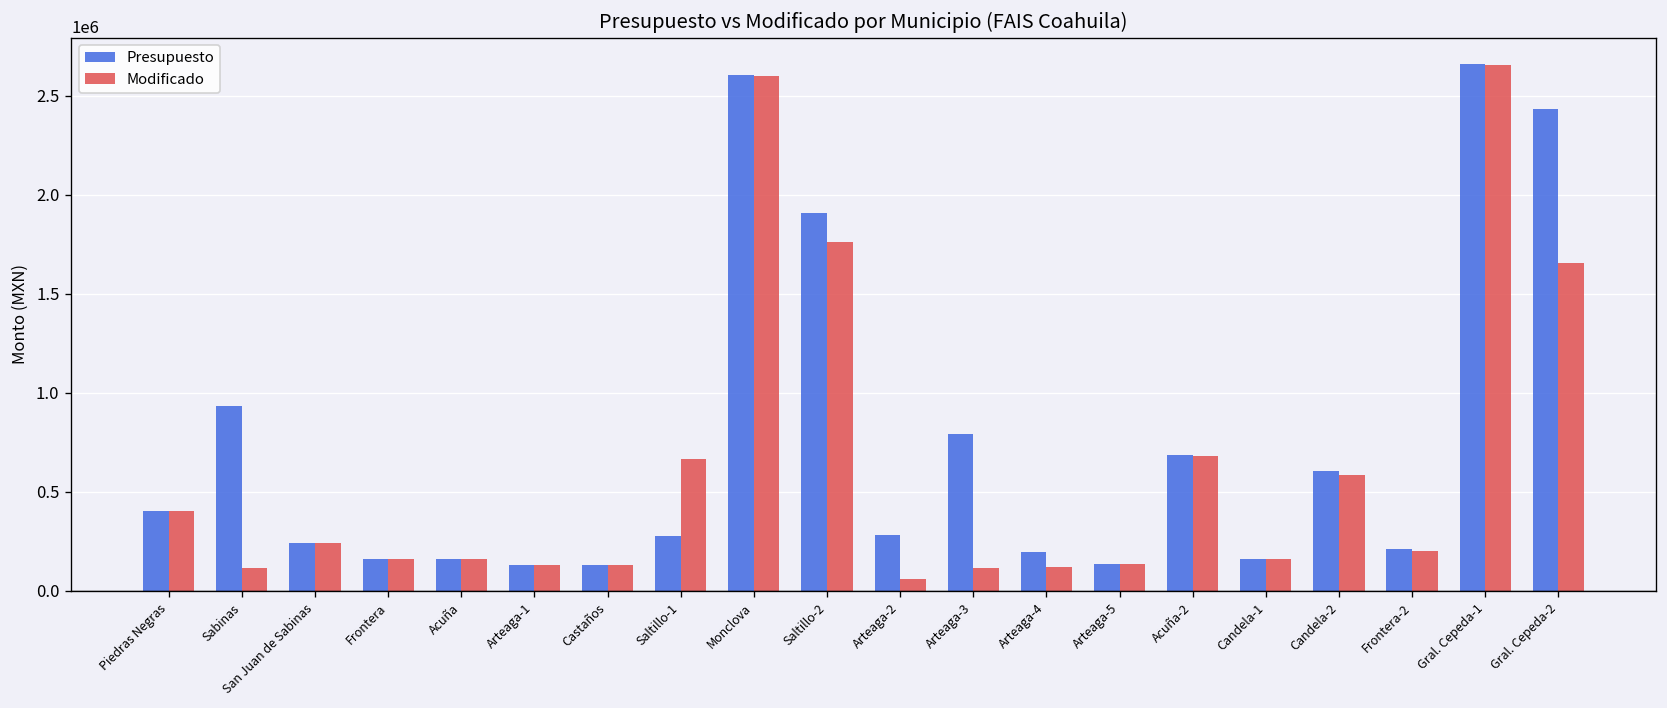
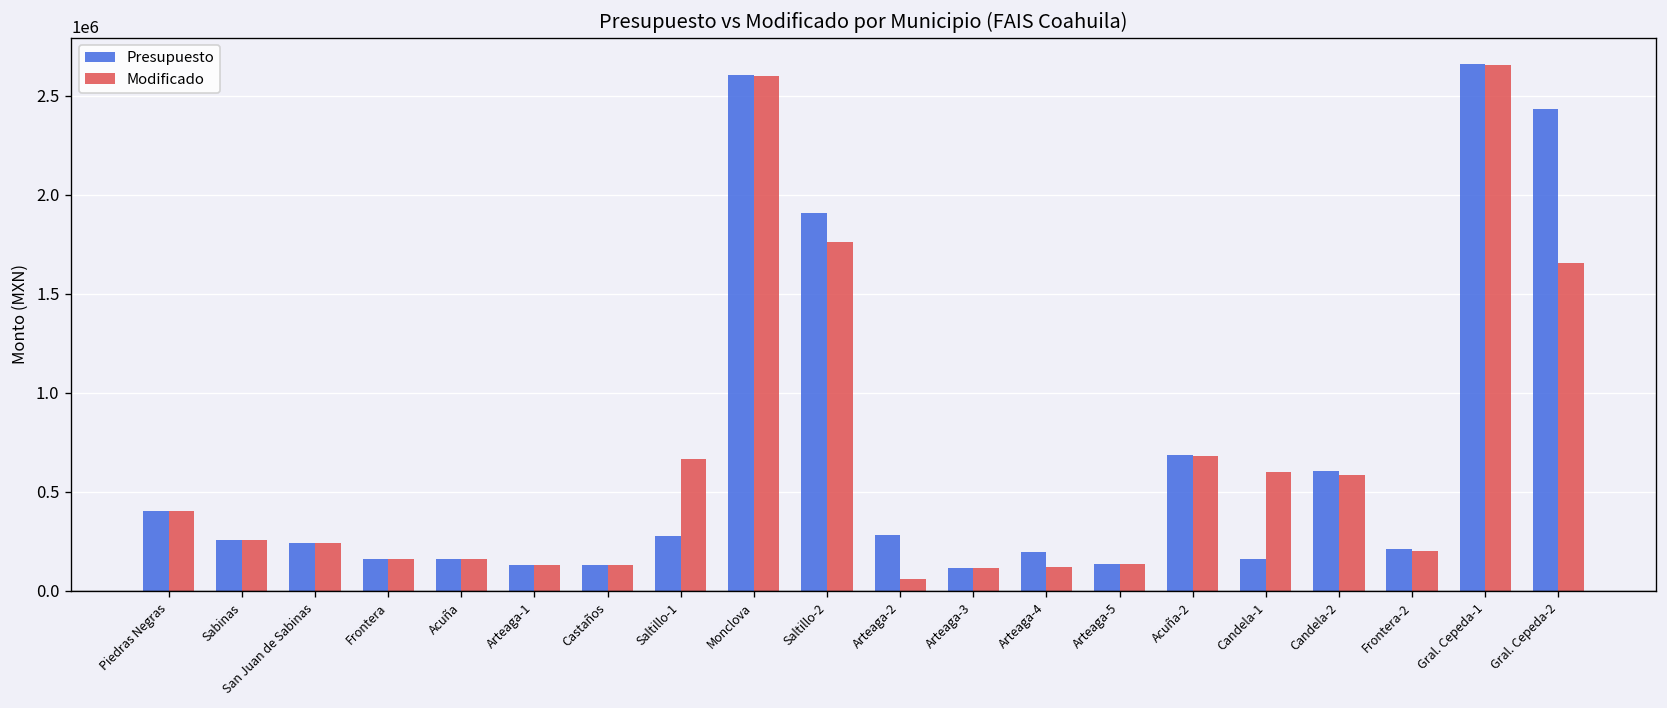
  {
    "Presupuesto": {
      "Piedras Negras": 400000,
-     "Sabinas": 930000,
+     "Sabinas": 260000,
      "San Juan de Sabinas": 240000,
      "Frontera": 160000,
      "Acuña": 160000,
      "Arteaga-1": 130000,
      "Castaños": 130000,
      "Saltillo-1": 280000,
      "Monclova": 2600000,
      "Saltillo-2": 1910000,
      "Arteaga-2": 280000,
-     "Arteaga-3": 790000,
+     "Arteaga-3": 110000,
      "Arteaga-4": 190000,
      "Arteaga-5": 130000,
      "Acuña-2": 690000,
      "Candela-1": 160000,
      "Candela-2": 600000,
      "Frontera-2": 210000,
      "Gral. Cepeda-1": 2660000,
      "Gral. Cepeda-2": 2430000
    },
    "Modificado": {
      "Piedras Negras": 400000,
-     "Sabinas": 110000,
+     "Sabinas": 260000,
      "San Juan de Sabinas": 240000,
      "Frontera": 160000,
      "Acuña": 160000,
      "Arteaga-1": 130000,
      "Castaños": 130000,
      "Saltillo-1": 660000,
      "Monclova": 2600000,
      "Saltillo-2": 1760000,
      "Arteaga-2": 60000,
      "Arteaga-3": 110000,
      "Arteaga-4": 120000,
      "Arteaga-5": 130000,
      "Acuña-2": 680000,
-     "Candela-1": 160000,
+     "Candela-1": 600000,
      "Candela-2": 580000,
      "Frontera-2": 200000,
      "Gral. Cepeda-1": 2650000,
      "Gral. Cepeda-2": 1650000
    }
  }
